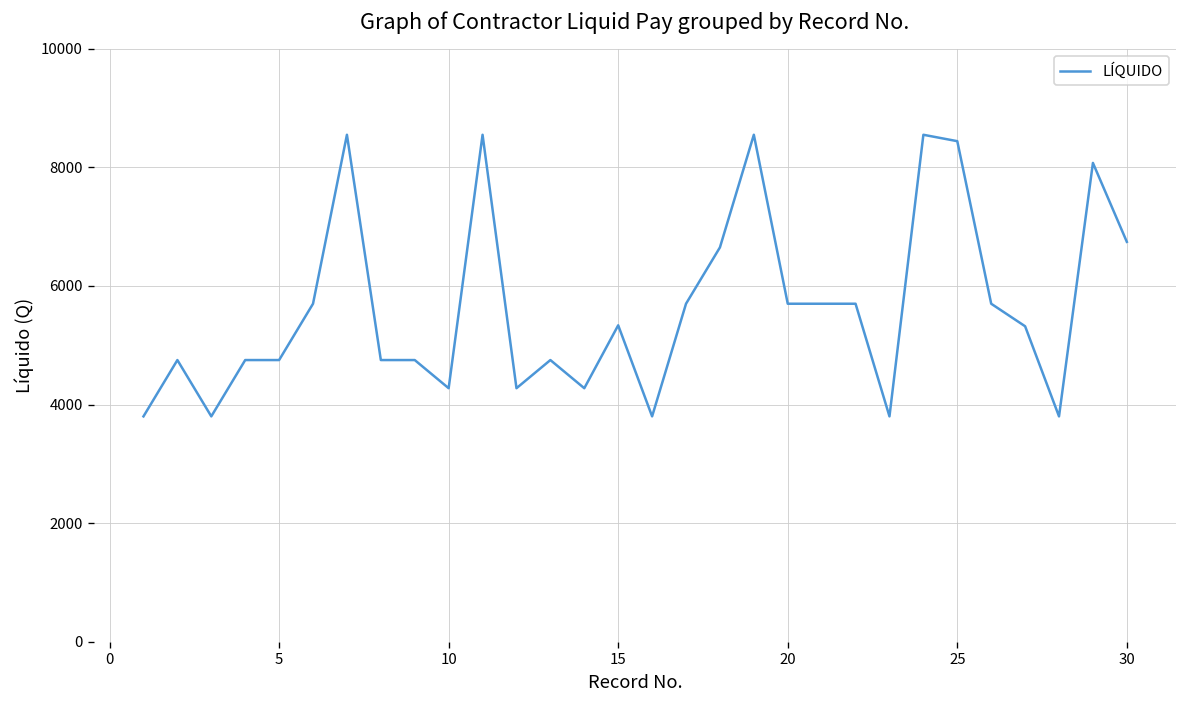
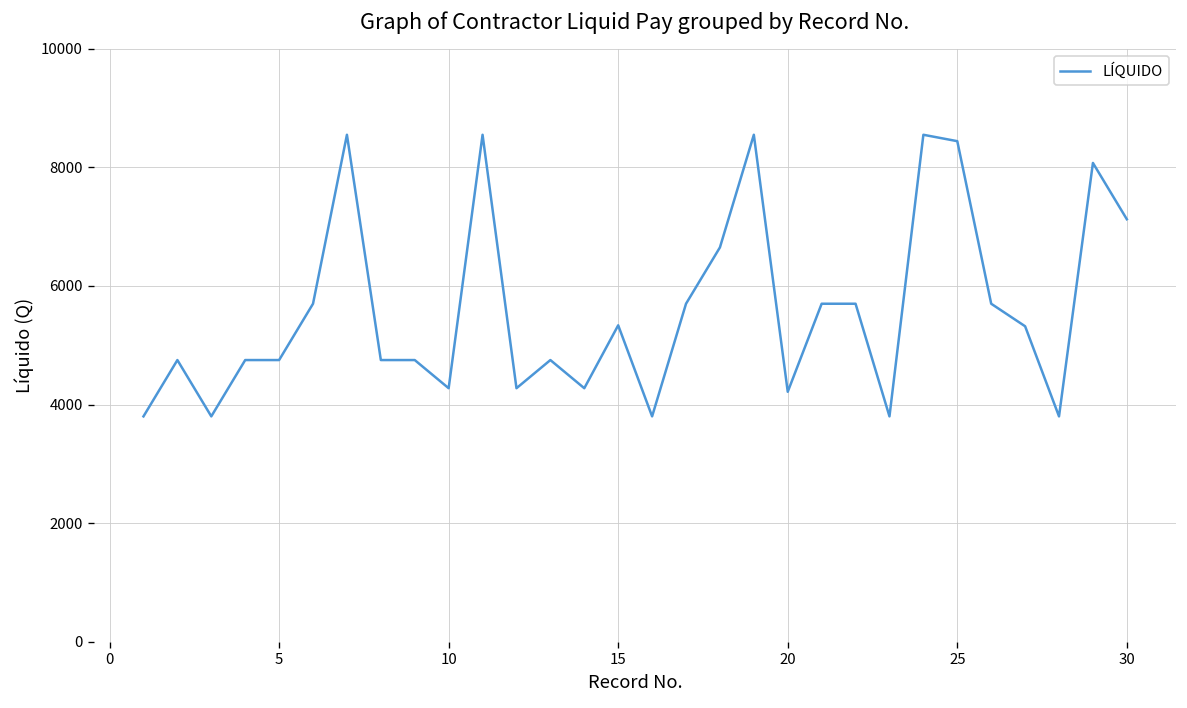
  {
    "5": 4800,
    "10": 4300,
    "15": 5300,
-   "20": 5700,
+   "20": 4200,
    "25": 8400,
-   "30": 6700
+   "30": 7100
  }
